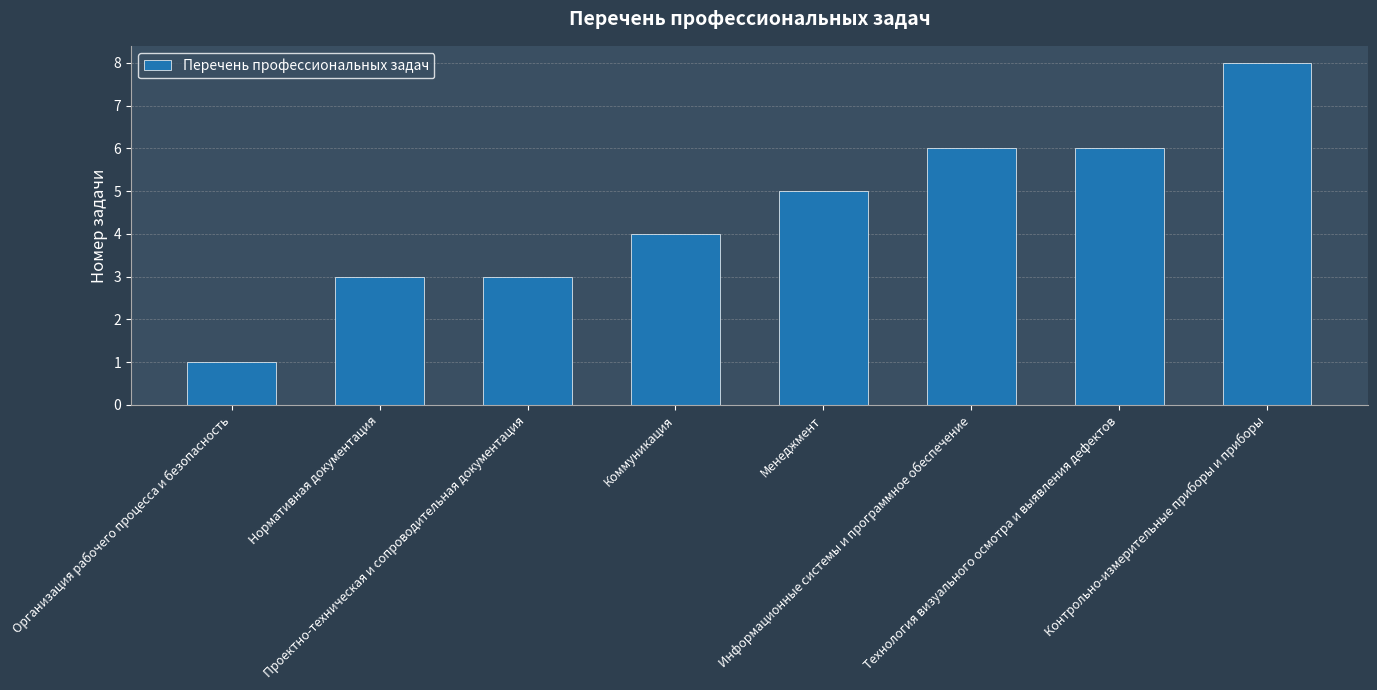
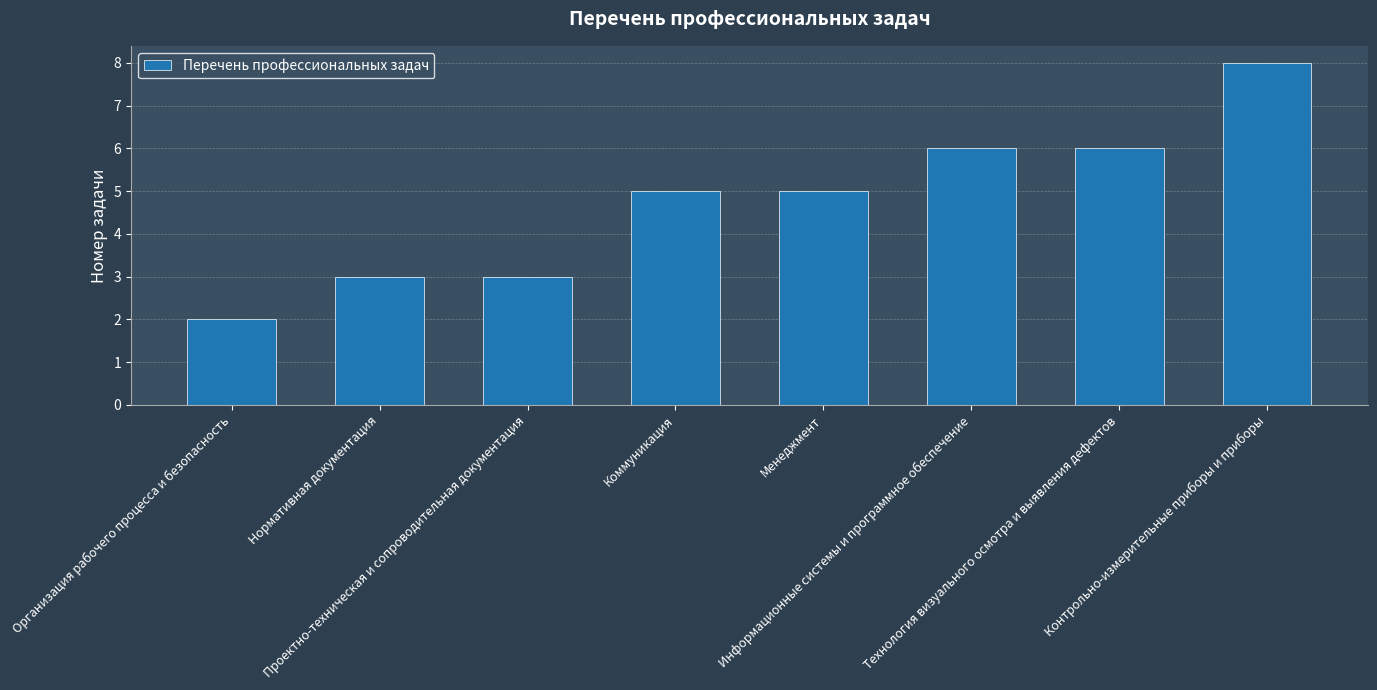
  {
-   "Организация рабочего процесса и безопасность": 1,
+   "Организация рабочего процесса и безопасность": 2,
    "Нормативная документация": 3,
    "Проектно-техническая и сопроводительная документация": 3,
-   "Коммуникация": 4,
+   "Коммуникация": 5,
    "Менеджмент": 5,
    "Информационные системы и программное обеспечение": 6,
    "Технология визуального осмотра и выявления дефектов": 6,
    "Контрольно-измерительные приборы и приборы": 8
  }
